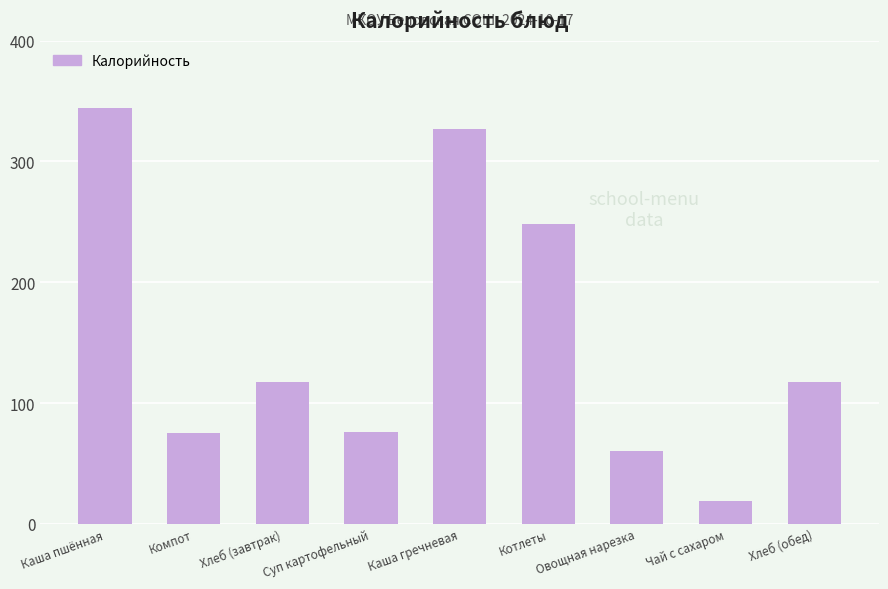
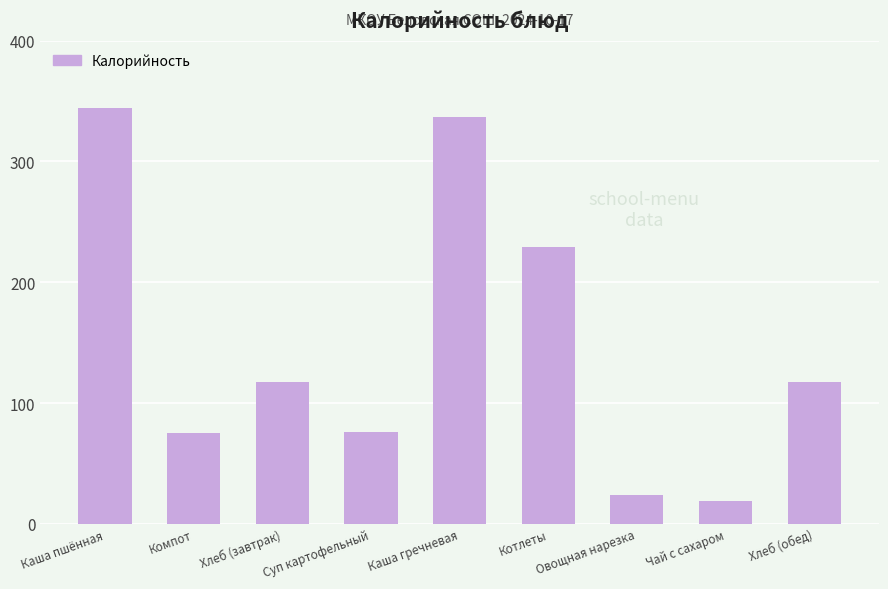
  {
    "Каша пшённая": 344,
    "Компот": 75,
    "Хлеб (завтрак)": 118,
    "Суп картофельный": 76,
-   "Каша гречневая": 327,
-   "Котлеты": 249,
-   "Овощная нарезка": 60,
+   "Каша гречневая": 337,
+   "Котлеты": 229,
+   "Овощная нарезка": 24,
    "Чай с сахаром": 19,
    "Хлеб (обед)": 118
  }
